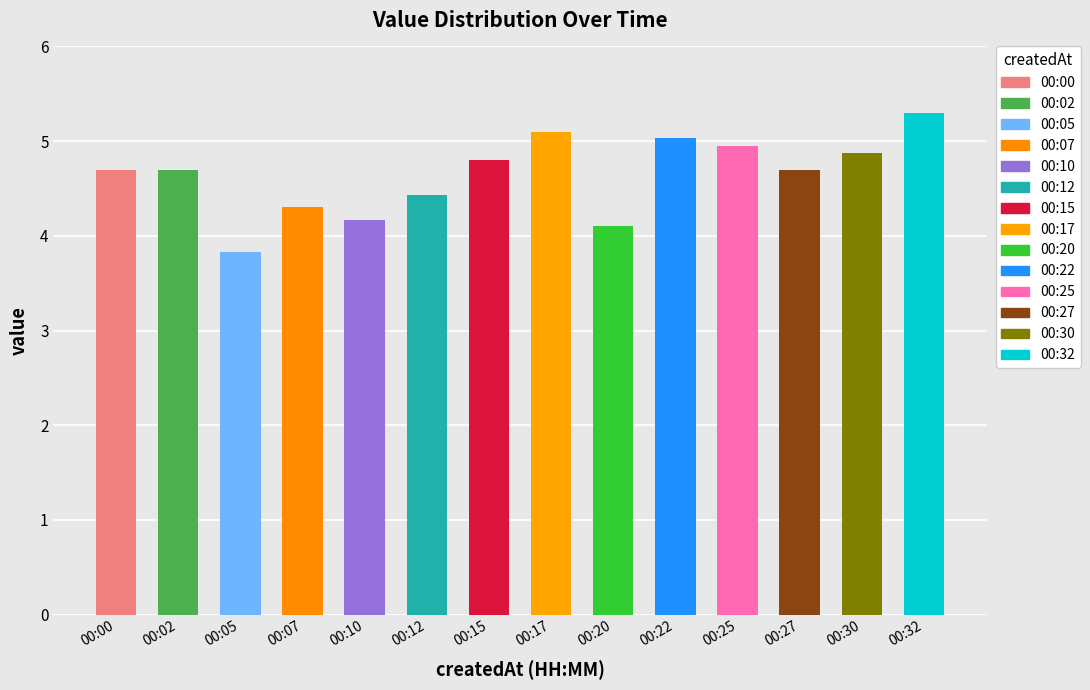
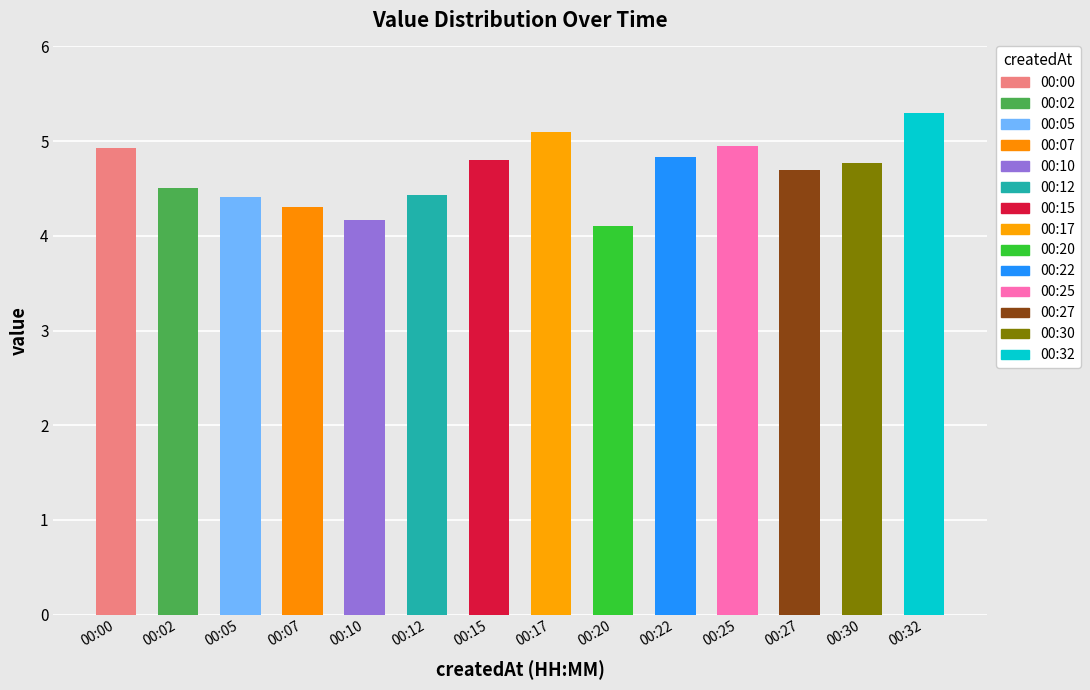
  {
-   "00:00": 4.7,
-   "00:02": 4.7,
-   "00:05": 3.8,
+   "00:00": 4.9,
+   "00:02": 4.5,
+   "00:05": 4.4,
    "00:07": 4.3,
    "00:10": 4.2,
    "00:12": 4.4,
    "00:15": 4.8,
    "00:17": 5.1,
    "00:20": 4.1,
-   "00:22": 5.0,
+   "00:22": 4.8,
    "00:25": 5.0,
    "00:27": 4.7,
-   "00:30": 4.9,
+   "00:30": 4.8,
    "00:32": 5.3
  }
